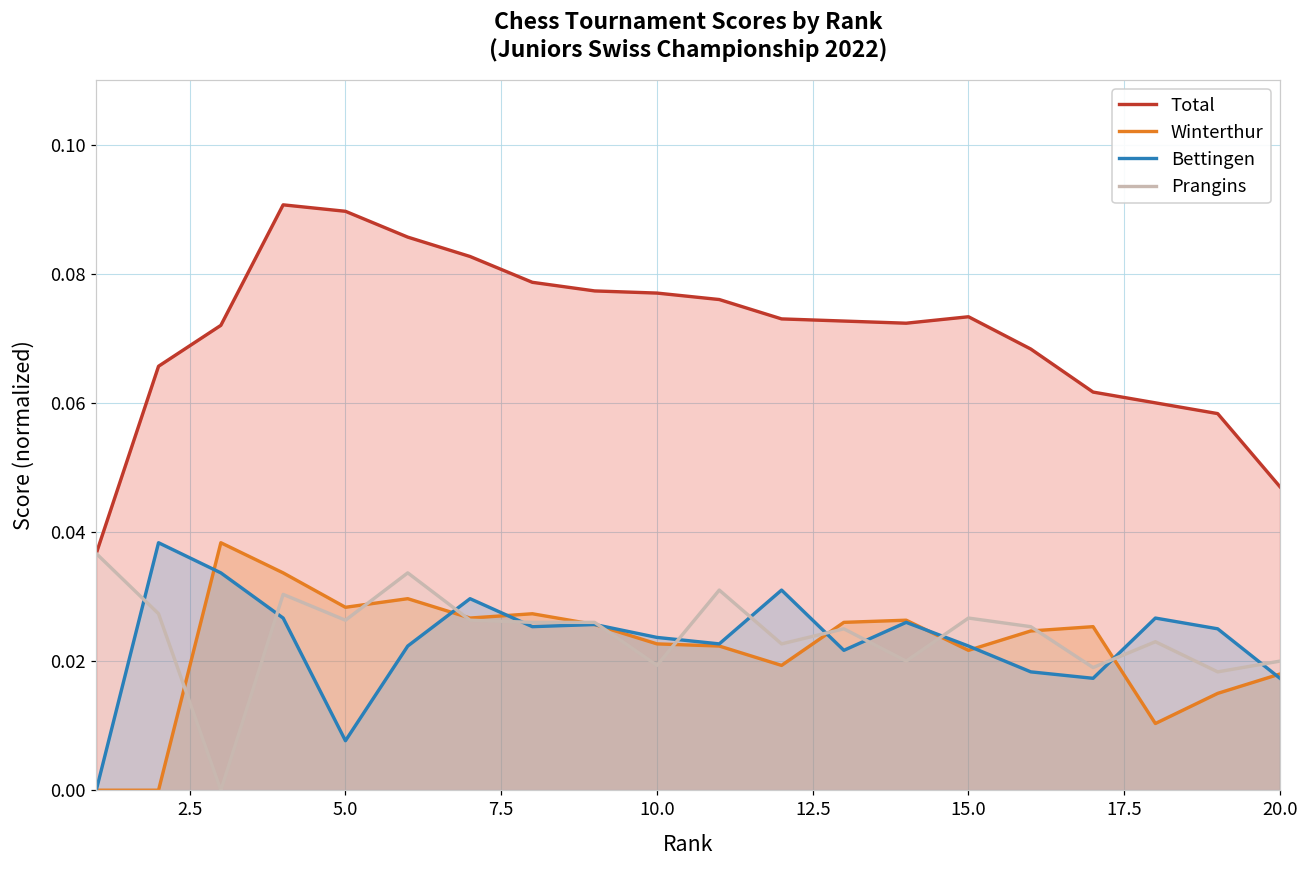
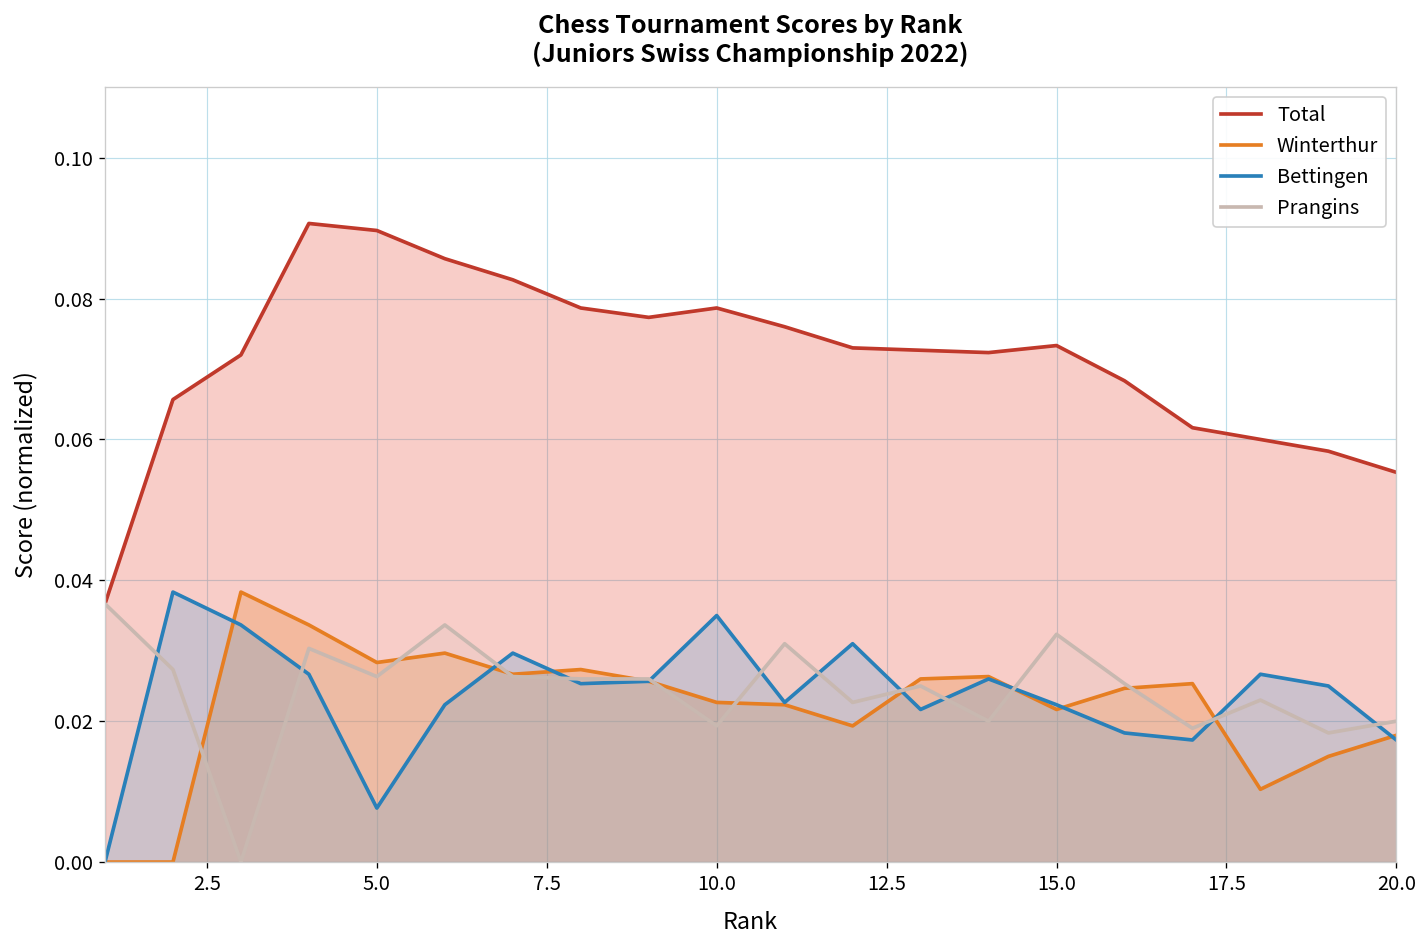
  {
    "Total": {
      "5.0": 0.090,
-     "10.0": 0.077,
+     "10.0": 0.079,
      "15.0": 0.073,
-     "20.0": 0.047
+     "20.0": 0.055
    },
    "Winterthur": {
      "5.0": 0.028,
      "10.0": 0.023,
      "15.0": 0.022,
      "20.0": 0.018
    },
    "Bettingen": {
      "5.0": 0.008,
-     "10.0": 0.024,
+     "10.0": 0.035,
      "15.0": 0.022,
      "20.0": 0.017
    },
    "Prangins": {
      "5.0": 0.026,
      "10.0": 0.019,
-     "15.0": 0.027,
+     "15.0": 0.032,
      "20.0": 0.020
    }
  }
